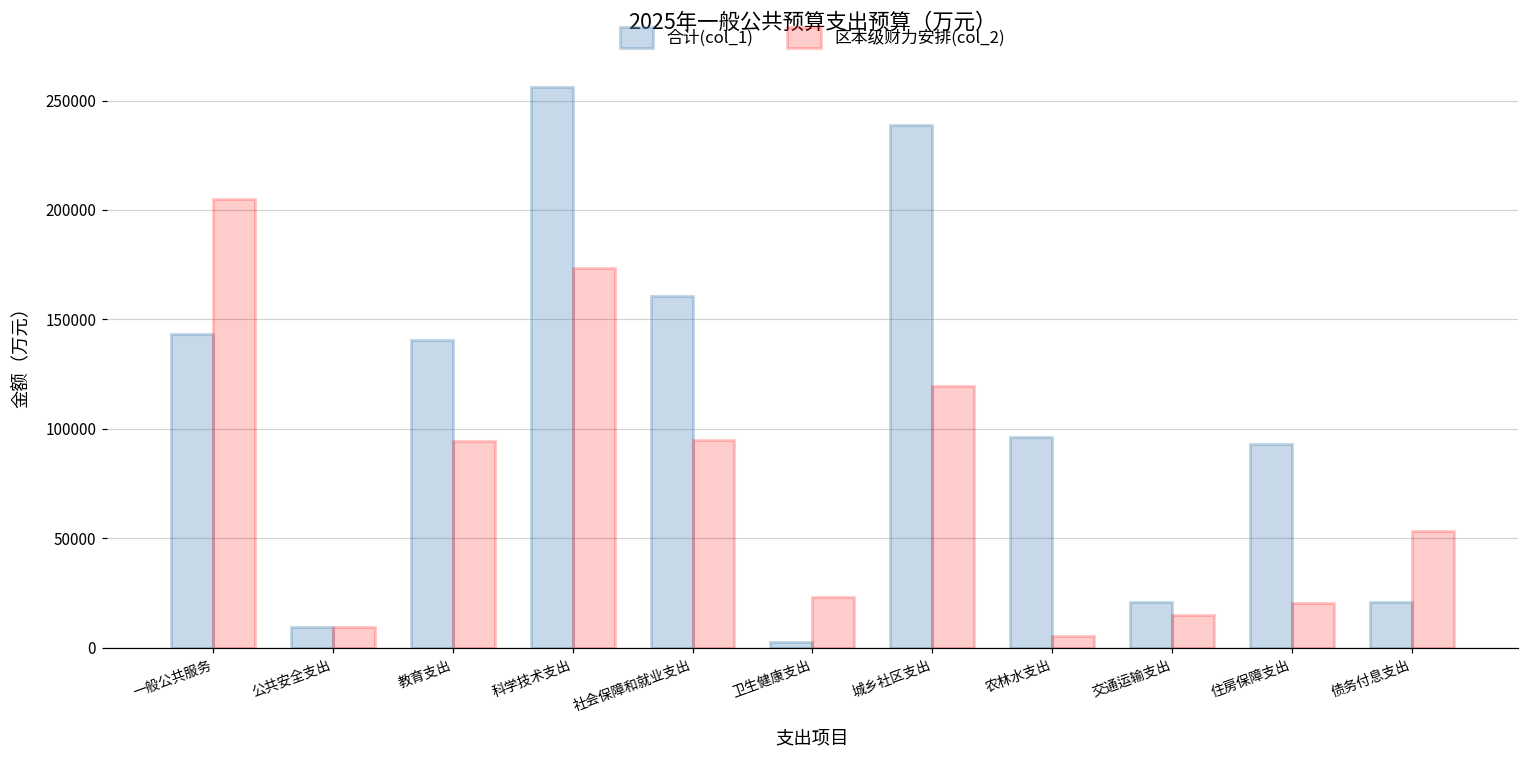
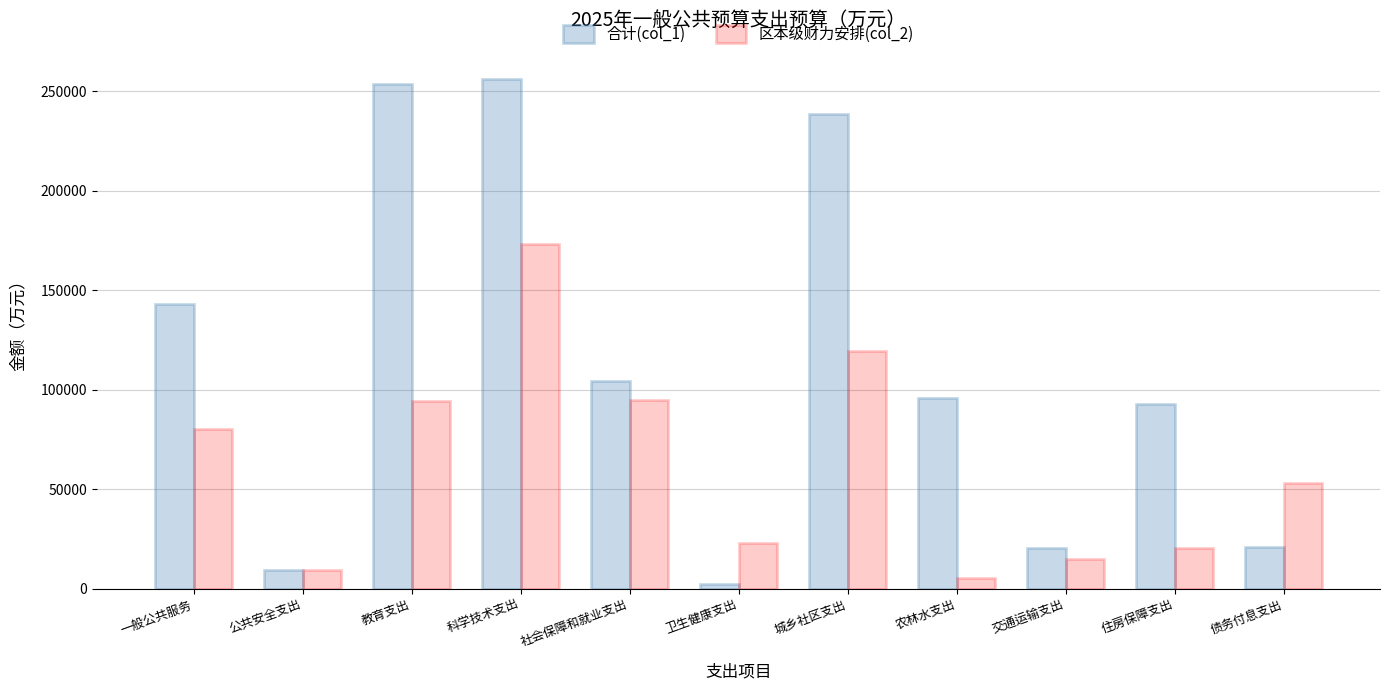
  {
    "合计(col_1)": {
      "一般公共服务": 143000,
      "公共安全支出": 9000,
-     "教育支出": 140000,
+     "教育支出": 254000,
      "科学技术支出": 256000,
-     "社会保障和就业支出": 161000,
+     "社会保障和就业支出": 104000,
      "卫生健康支出": 2000,
      "城乡社区支出": 239000,
      "农林水支出": 96000,
      "交通运输支出": 21000,
      "住房保障支出": 93000,
      "债务付息支出": 21000
    },
    "区本级财力安排(col_2)": {
-     "一般公共服务": 205000,
+     "一般公共服务": 80000,
      "公共安全支出": 9000,
      "教育支出": 95000,
      "科学技术支出": 174000,
      "社会保障和就业支出": 95000,
      "卫生健康支出": 23000,
      "城乡社区支出": 120000,
      "农林水支出": 5000,
      "交通运输支出": 15000,
      "住房保障支出": 20000,
      "债务付息支出": 53000
    }
  }
